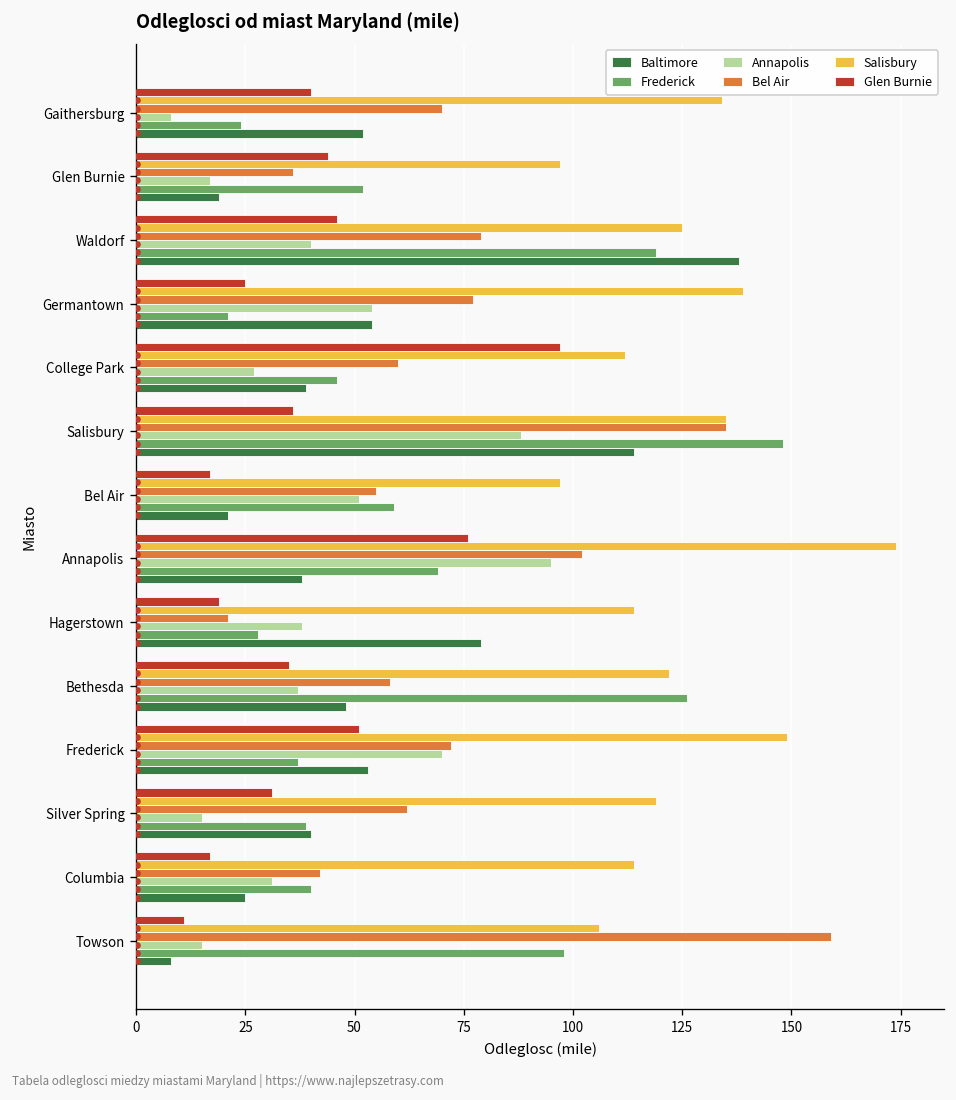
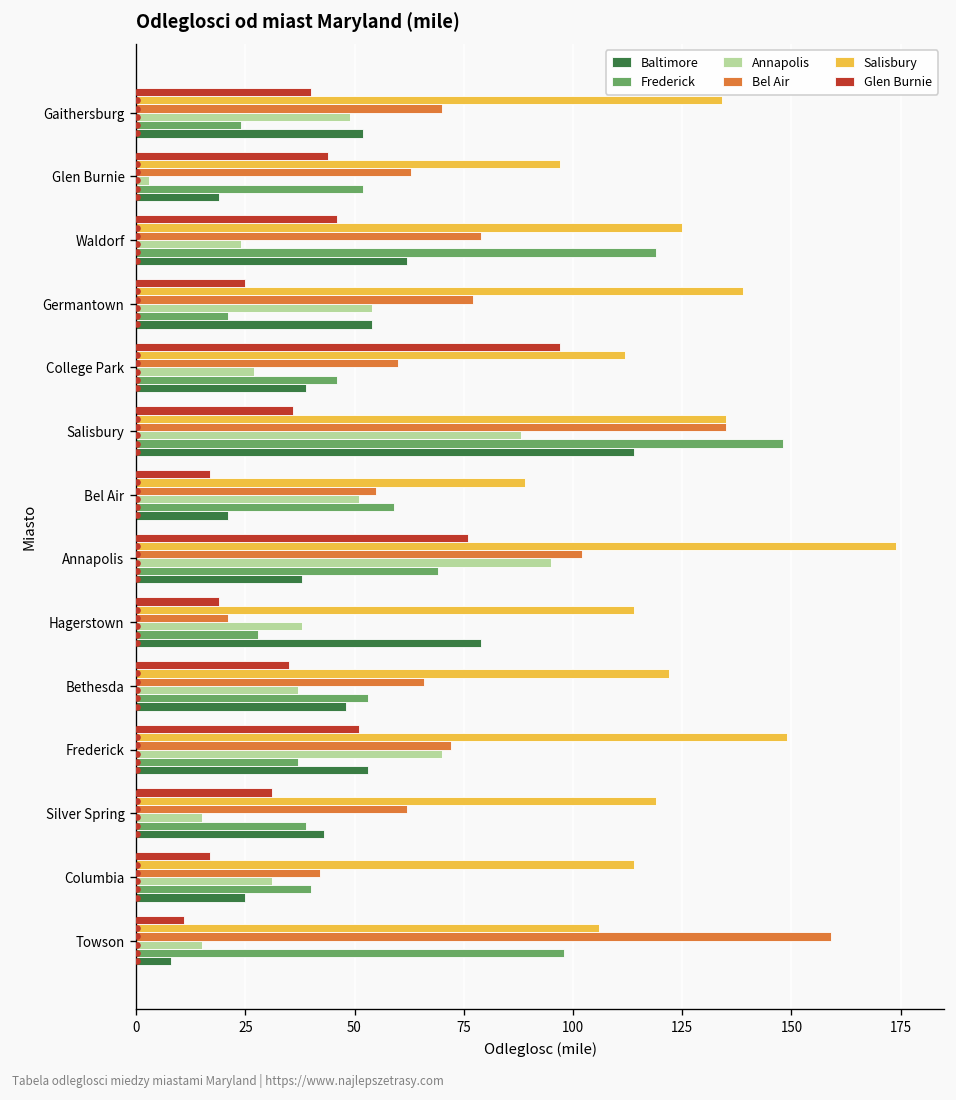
  {
    "Baltimore": {
      "Gaithersburg": 52,
      "Glen Burnie": 19,
-     "Waldorf": 138,
+     "Waldorf": 62,
      "Germantown": 54,
      "College Park": 39,
      "Salisbury": 114,
      "Bel Air": 21,
      "Annapolis": 38,
      "Hagerstown": 79,
      "Bethesda": 48,
      "Frederick": 53,
-     "Silver Spring": 40,
+     "Silver Spring": 43,
      "Columbia": 25,
      "Towson": 8
    },
    "Frederick": {
      "Gaithersburg": 24,
      "Glen Burnie": 52,
      "Waldorf": 119,
      "Germantown": 21,
      "College Park": 46,
      "Salisbury": 148,
      "Bel Air": 59,
      "Annapolis": 69,
      "Hagerstown": 28,
-     "Bethesda": 126,
+     "Bethesda": 53,
      "Frederick": 37,
      "Silver Spring": 39,
      "Columbia": 40,
      "Towson": 98
    },
    "Annapolis": {
-     "Gaithersburg": 8,
-     "Glen Burnie": 17,
-     "Waldorf": 40,
+     "Gaithersburg": 49,
+     "Glen Burnie": 3,
+     "Waldorf": 24,
      "Germantown": 54,
      "College Park": 27,
      "Salisbury": 88,
      "Bel Air": 51,
      "Annapolis": 95,
      "Hagerstown": 38,
      "Bethesda": 37,
      "Frederick": 70,
      "Silver Spring": 15,
      "Columbia": 31,
      "Towson": 15
    },
    "Bel Air": {
      "Gaithersburg": 70,
-     "Glen Burnie": 36,
+     "Glen Burnie": 63,
      "Waldorf": 79,
      "Germantown": 77,
      "College Park": 60,
      "Salisbury": 135,
      "Bel Air": 55,
      "Annapolis": 102,
      "Hagerstown": 21,
-     "Bethesda": 58,
+     "Bethesda": 66,
      "Frederick": 72,
      "Silver Spring": 62,
      "Columbia": 42,
      "Towson": 159
    },
    "Salisbury": {
      "Gaithersburg": 134,
      "Glen Burnie": 97,
      "Waldorf": 125,
      "Germantown": 139,
      "College Park": 112,
      "Salisbury": 135,
-     "Bel Air": 97,
+     "Bel Air": 89,
      "Annapolis": 174,
      "Hagerstown": 114,
      "Bethesda": 122,
      "Frederick": 149,
      "Silver Spring": 119,
      "Columbia": 114,
      "Towson": 106
    }
  }
